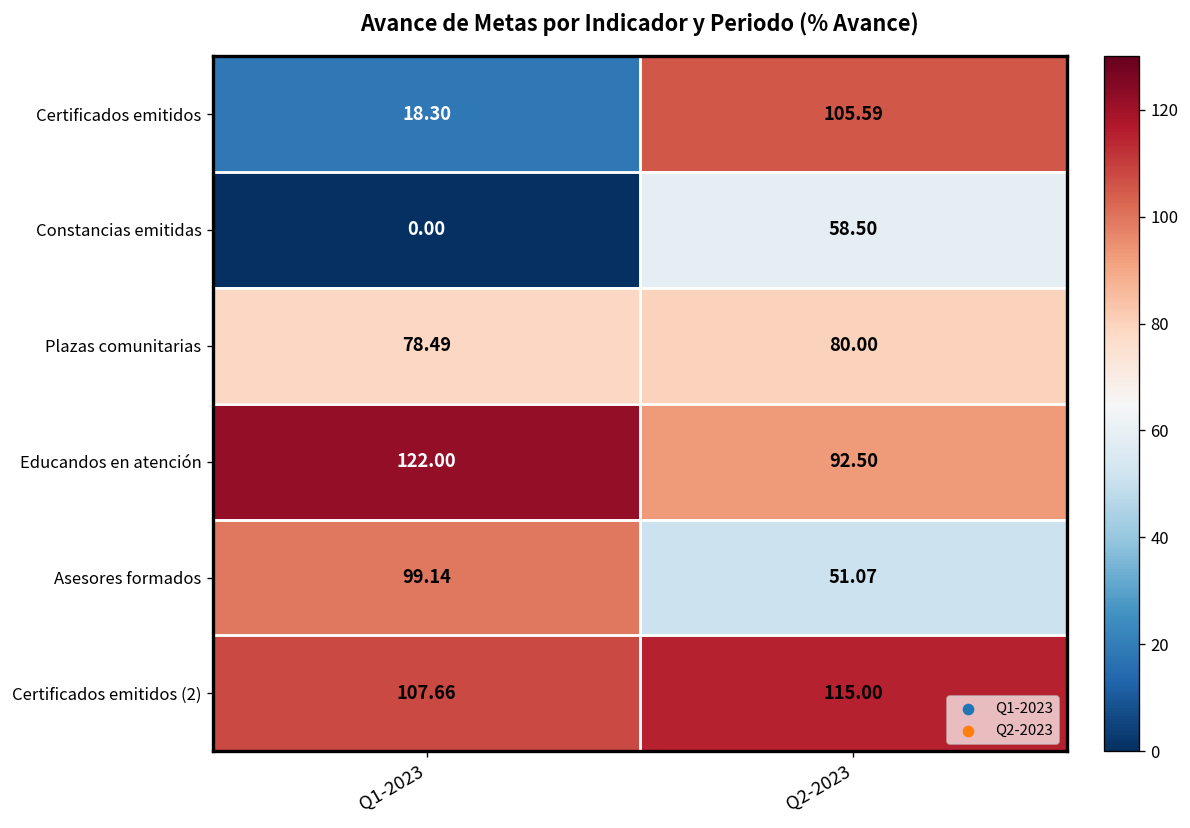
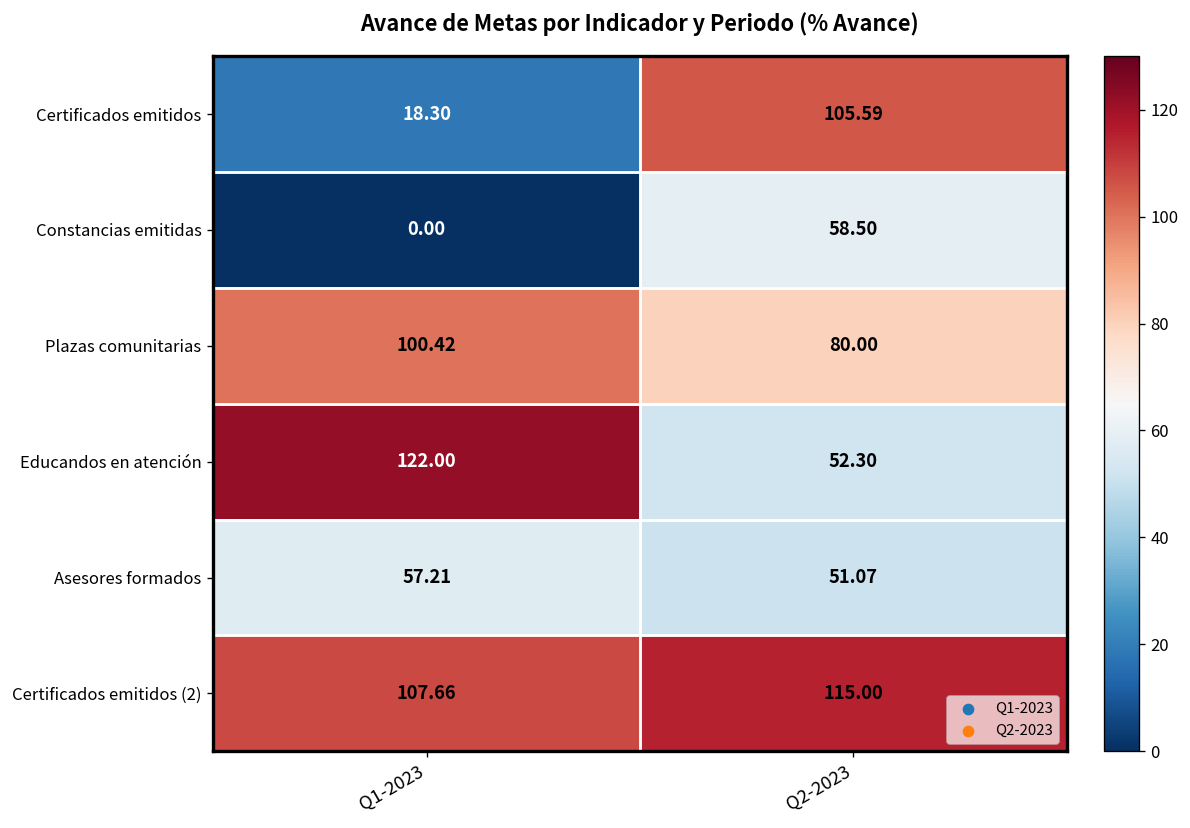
  {
    "Certificados emitidos": {
      "Q1-2023": 18.30,
      "Q2-2023": 105.59
    },
    "Constancias emitidas": {
      "Q1-2023": 0.00,
      "Q2-2023": 58.50
    },
    "Plazas comunitarias": {
-     "Q1-2023": 78.49,
+     "Q1-2023": 100.42,
      "Q2-2023": 80.00
    },
    "Educandos en atención": {
      "Q1-2023": 122.00,
-     "Q2-2023": 92.50
+     "Q2-2023": 52.30
    },
    "Asesores formados": {
-     "Q1-2023": 99.14,
+     "Q1-2023": 57.21,
      "Q2-2023": 51.07
    },
    "Certificados emitidos (2)": {
      "Q1-2023": 107.66,
      "Q2-2023": 115.00
    }
  }
